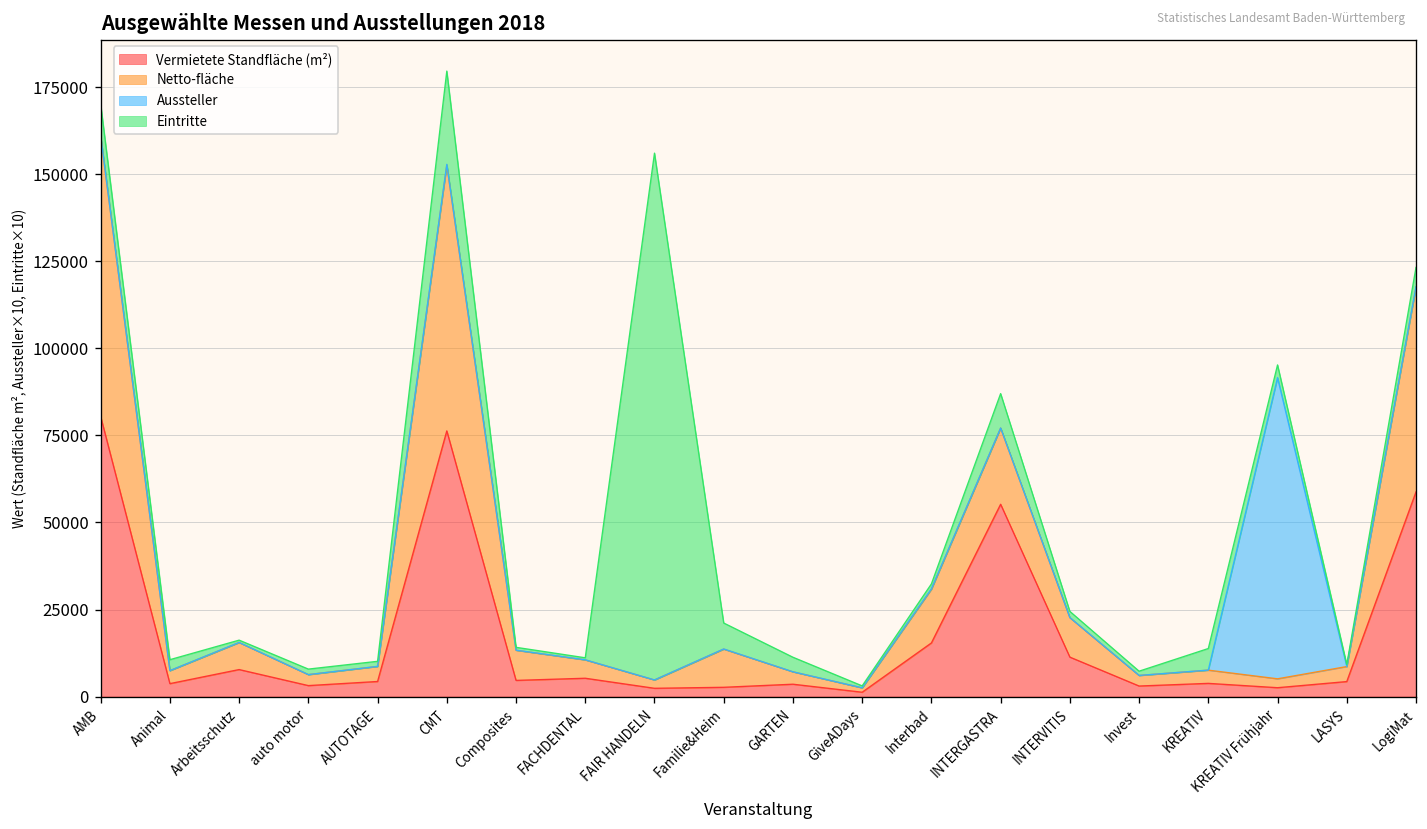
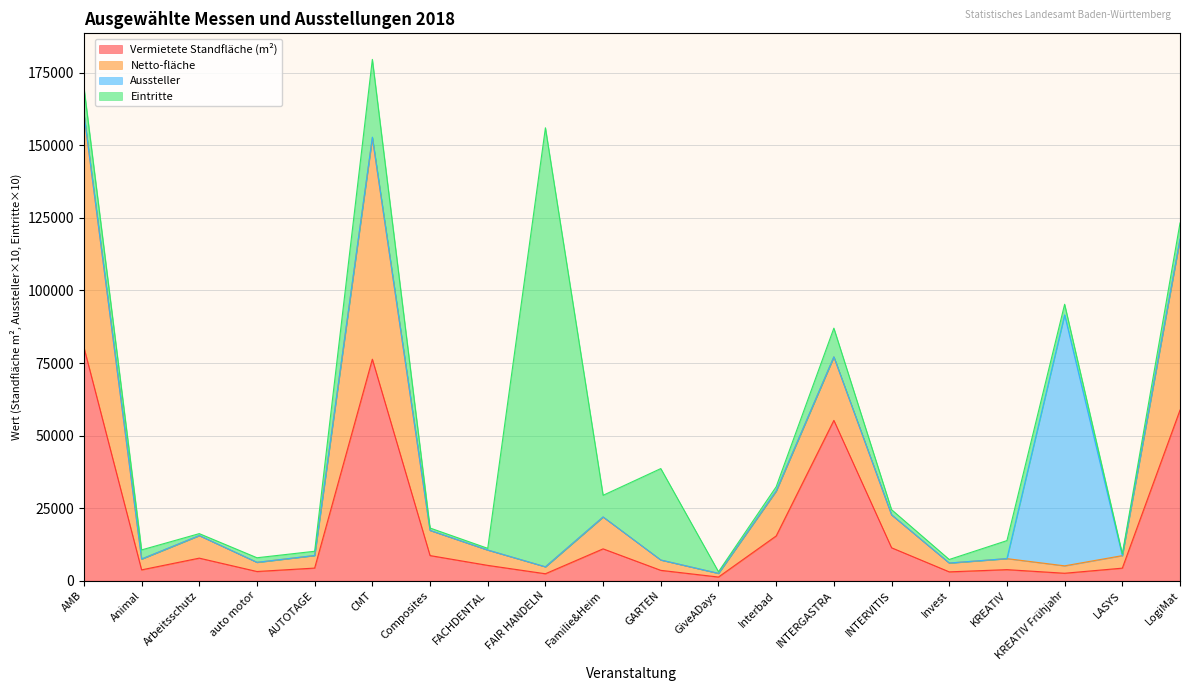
  {
    "Vermietete Standfläche (m²)": {
      "AMB": 80000,
      "Animal": 4000,
      "Arbeitsschutz": 8000,
      "auto motor": 3000,
      "AUTOTAGE": 4000,
      "CMT": 76000,
-     "Composites": 5000,
+     "Composites": 9000,
      "FACHDENTAL": 5000,
      "FAIR HANDELN": 2000,
-     "Familie&Heim": 3000,
+     "Familie&Heim": 11000,
      "GARTEN": 4000,
      "GiveADays": 1000,
      "Interbad": 15000,
      "INTERGASTRA": 55000,
      "INTERVITIS": 11000,
      "Invest": 3000,
      "KREATIV": 4000,
      "KREATIV Frühjahr": 3000,
      "LASYS": 4000,
      "LogiMat": 59000
    },
    "Netto-fläche": {
      "KREATIV Frühjahr": 3000
    },
    "Aussteller": {
      "KREATIV Frühjahr": 86000
    },
    "Eintritte": {
      "AMB": 9000,
      "Animal": 3000,
      "auto motor": 2000,
      "AUTOTAGE": 1000,
      "CMT": 27000,
      "FAIR HANDELN": 151000,
      "Familie&Heim": 7000,
-     "GARTEN": 4000,
+     "GARTEN": 32000,
      "Interbad": 1000,
      "INTERGASTRA": 10000,
      "INTERVITIS": 2000,
      "Invest": 1000,
      "KREATIV": 6000,
      "KREATIV Frühjahr": 4000,
      "LogiMat": 6000
    }
  }
